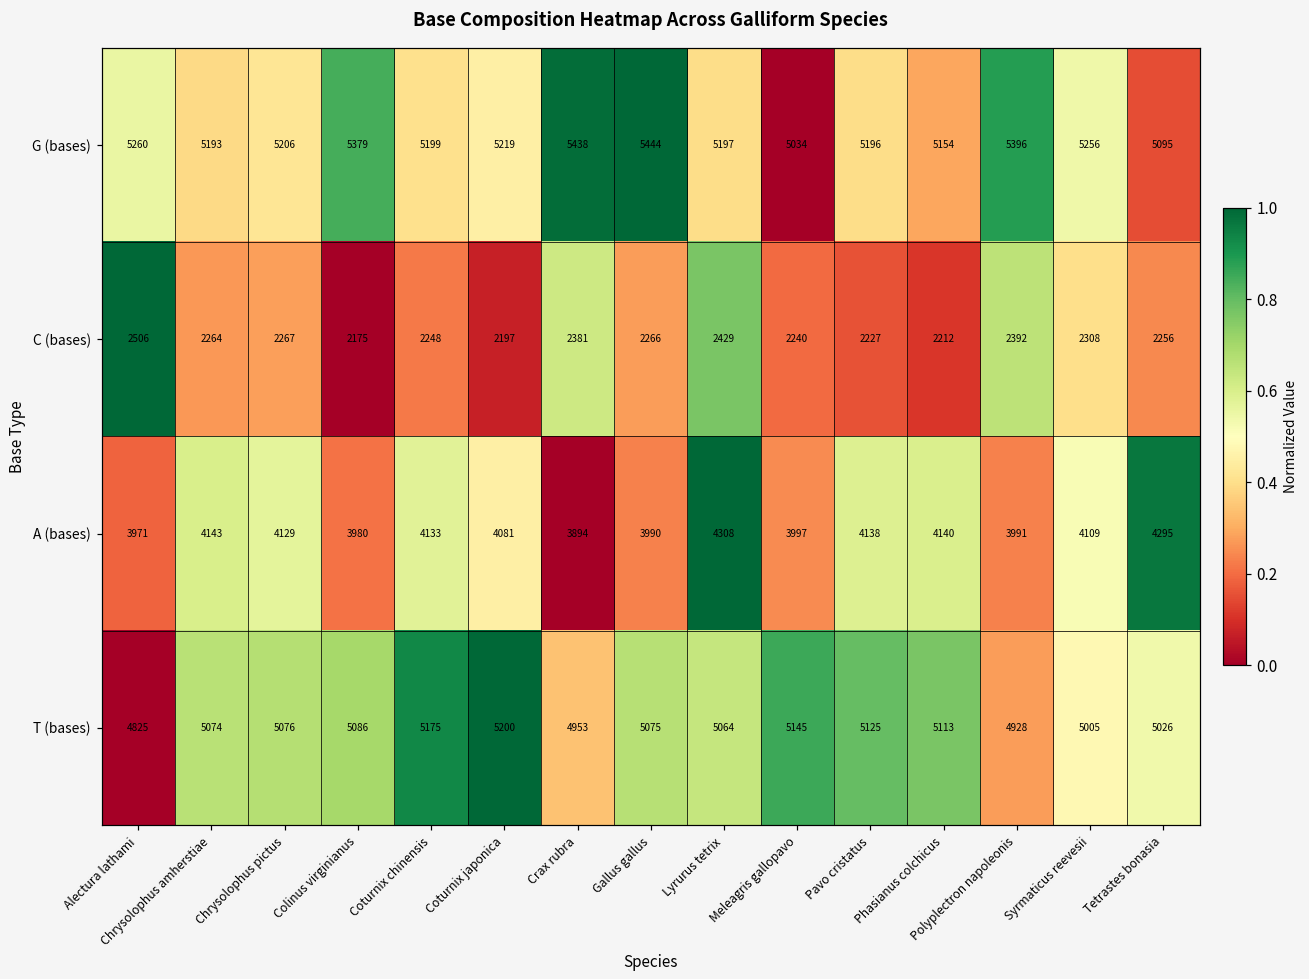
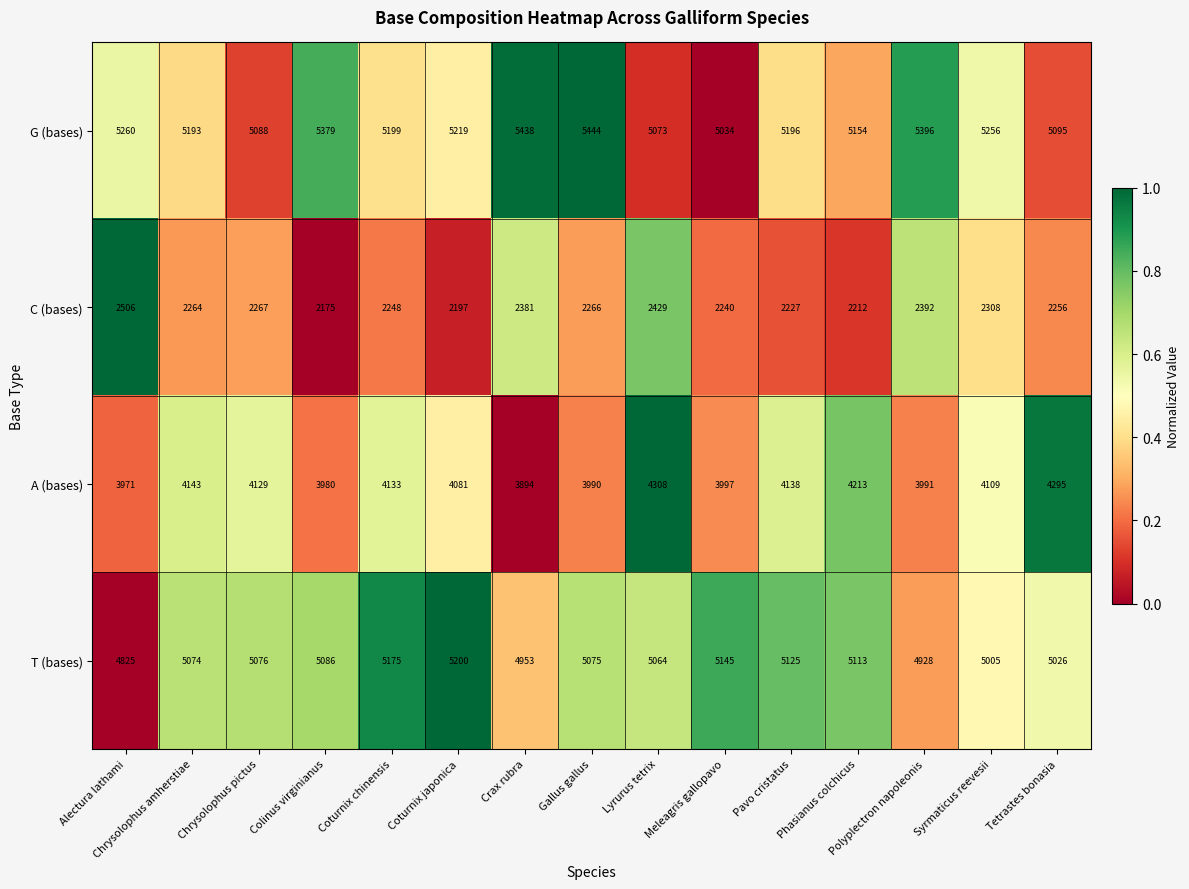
  {
    "G (bases)": {
      "Alectura lathami": 5260,
      "Chrysolophus amherstiae": 5193,
-     "Chrysolophus pictus": 5206,
+     "Chrysolophus pictus": 5088,
      "Colinus virginianus": 5379,
      "Coturnix chinensis": 5199,
      "Coturnix japonica": 5219,
      "Crax rubra": 5438,
      "Gallus gallus": 5444,
-     "Lyrurus tetrix": 5197,
+     "Lyrurus tetrix": 5073,
      "Meleagris gallopavo": 5034,
      "Pavo cristatus": 5196,
      "Phasianus colchicus": 5154,
      "Polyplectron napoleonis": 5396,
      "Syrmaticus reevesii": 5256,
      "Tetrastes bonasia": 5095
    },
    "C (bases)": {
      "Alectura lathami": 2506,
      "Chrysolophus amherstiae": 2264,
      "Chrysolophus pictus": 2267,
      "Colinus virginianus": 2175,
      "Coturnix chinensis": 2248,
      "Coturnix japonica": 2197,
      "Crax rubra": 2381,
      "Gallus gallus": 2266,
      "Lyrurus tetrix": 2429,
      "Meleagris gallopavo": 2240,
      "Pavo cristatus": 2227,
      "Phasianus colchicus": 2212,
      "Polyplectron napoleonis": 2392,
      "Syrmaticus reevesii": 2308,
      "Tetrastes bonasia": 2256
    },
    "A (bases)": {
      "Alectura lathami": 3971,
      "Chrysolophus amherstiae": 4143,
      "Chrysolophus pictus": 4129,
      "Colinus virginianus": 3980,
      "Coturnix chinensis": 4133,
      "Coturnix japonica": 4081,
      "Crax rubra": 3894,
      "Gallus gallus": 3990,
      "Lyrurus tetrix": 4308,
      "Meleagris gallopavo": 3997,
      "Pavo cristatus": 4138,
-     "Phasianus colchicus": 4140,
+     "Phasianus colchicus": 4213,
      "Polyplectron napoleonis": 3991,
      "Syrmaticus reevesii": 4109,
      "Tetrastes bonasia": 4295
    },
    "T (bases)": {
      "Alectura lathami": 4825,
      "Chrysolophus amherstiae": 5074,
      "Chrysolophus pictus": 5076,
      "Colinus virginianus": 5086,
      "Coturnix chinensis": 5175,
      "Coturnix japonica": 5200,
      "Crax rubra": 4953,
      "Gallus gallus": 5075,
      "Lyrurus tetrix": 5064,
      "Meleagris gallopavo": 5145,
      "Pavo cristatus": 5125,
      "Phasianus colchicus": 5113,
      "Polyplectron napoleonis": 4928,
      "Syrmaticus reevesii": 5005,
      "Tetrastes bonasia": 5026
    }
  }
